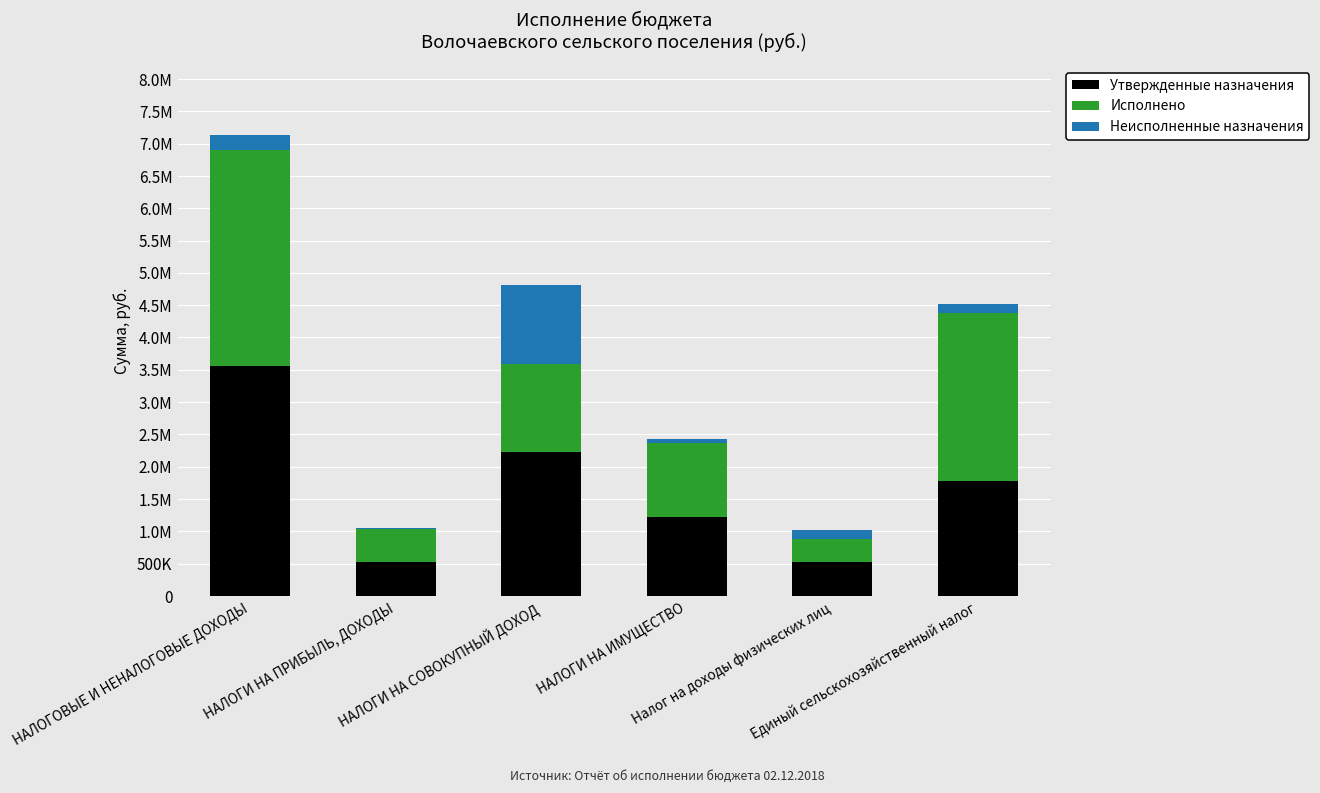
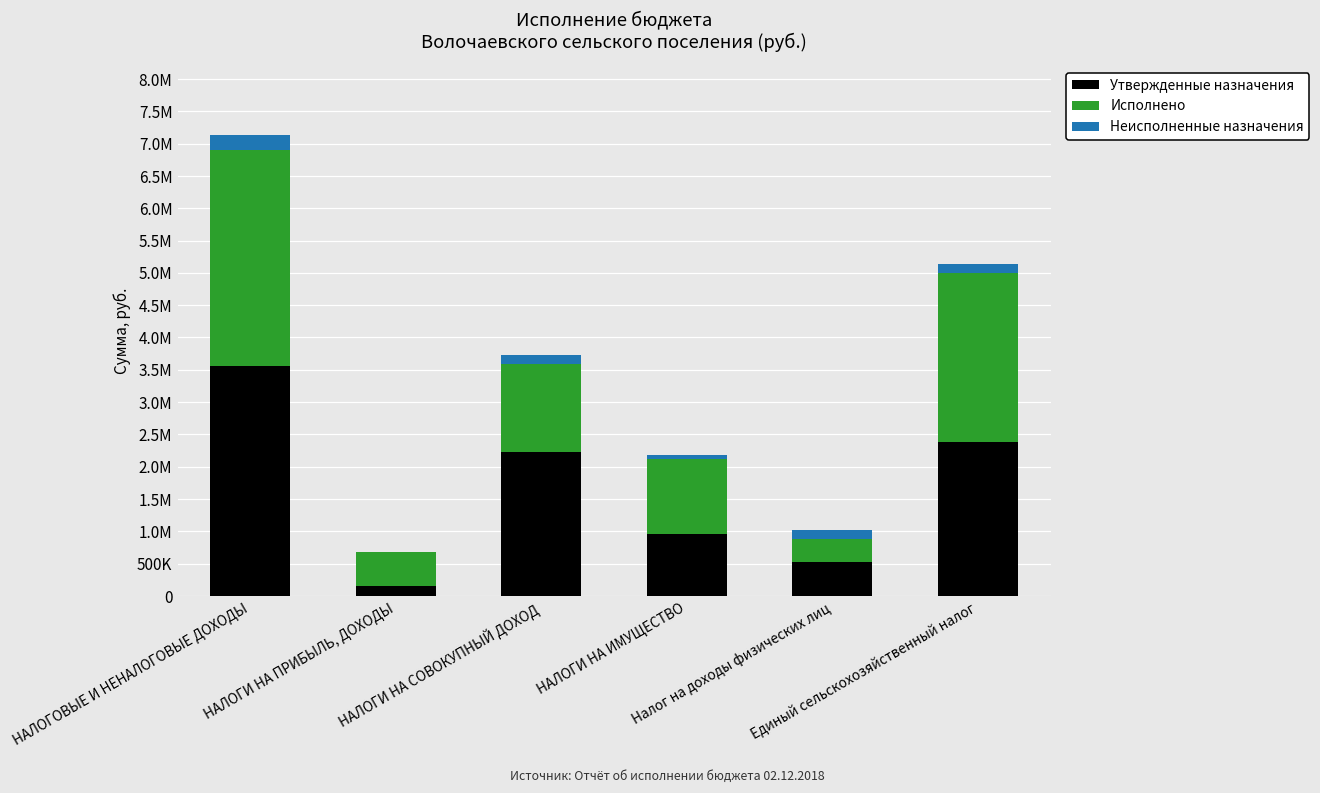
  {
    "Утвержденные назначения": {
      "НАЛОГОВЫЕ И НЕНАЛОГОВЫЕ ДОХОДЫ": 3600000,
-     "НАЛОГИ НА ПРИБЫЛЬ, ДОХОДЫ": 500000,
+     "НАЛОГИ НА ПРИБЫЛЬ, ДОХОДЫ": 200000,
      "НАЛОГИ НА СОВОКУПНЫЙ ДОХОД": 2200000,
-     "НАЛОГИ НА ИМУЩЕСТВО": 1200000,
+     "НАЛОГИ НА ИМУЩЕСТВО": 1000000,
      "Налог на доходы физических лиц": 500000,
-     "Единый сельскохозяйственный налог": 1800000
+     "Единый сельскохозяйственный налог": 2400000
    },
    "Исполнено": {
      "НАЛОГОВЫЕ И НЕНАЛОГОВЫЕ ДОХОДЫ": 3300000,
      "НАЛОГИ НА ПРИБЫЛЬ, ДОХОДЫ": 500000,
      "НАЛОГИ НА СОВОКУПНЫЙ ДОХОД": 1300000,
      "НАЛОГИ НА ИМУЩЕСТВО": 1200000,
      "Налог на доходы физических лиц": 400000,
      "Единый сельскохозяйственный налог": 2600000
    },
    "Неисполненные назначения": {
      "НАЛОГОВЫЕ И НЕНАЛОГОВЫЕ ДОХОДЫ": 200000,
-     "НАЛОГИ НА СОВОКУПНЫЙ ДОХОД": 1200000,
+     "НАЛОГИ НА СОВОКУПНЫЙ ДОХОД": 100000,
      "НАЛОГИ НА ИМУЩЕСТВО": 100000,
      "Налог на доходы физических лиц": 100000,
      "Единый сельскохозяйственный налог": 100000
    }
  }
